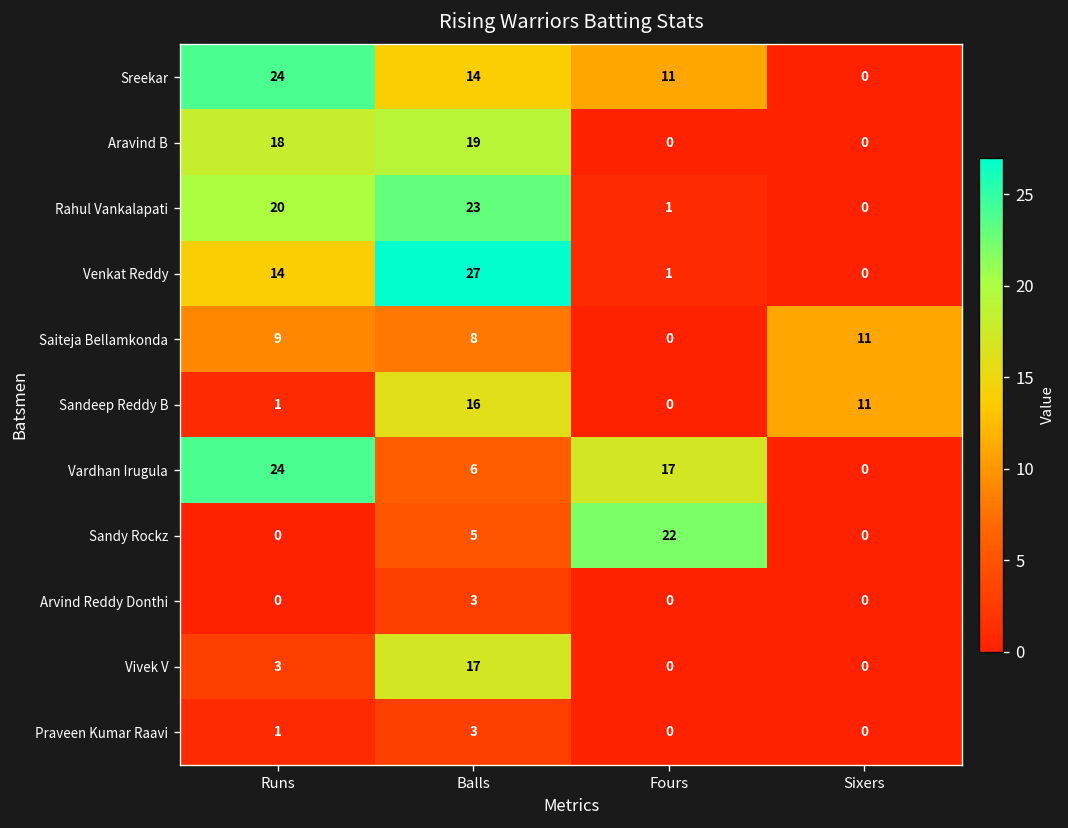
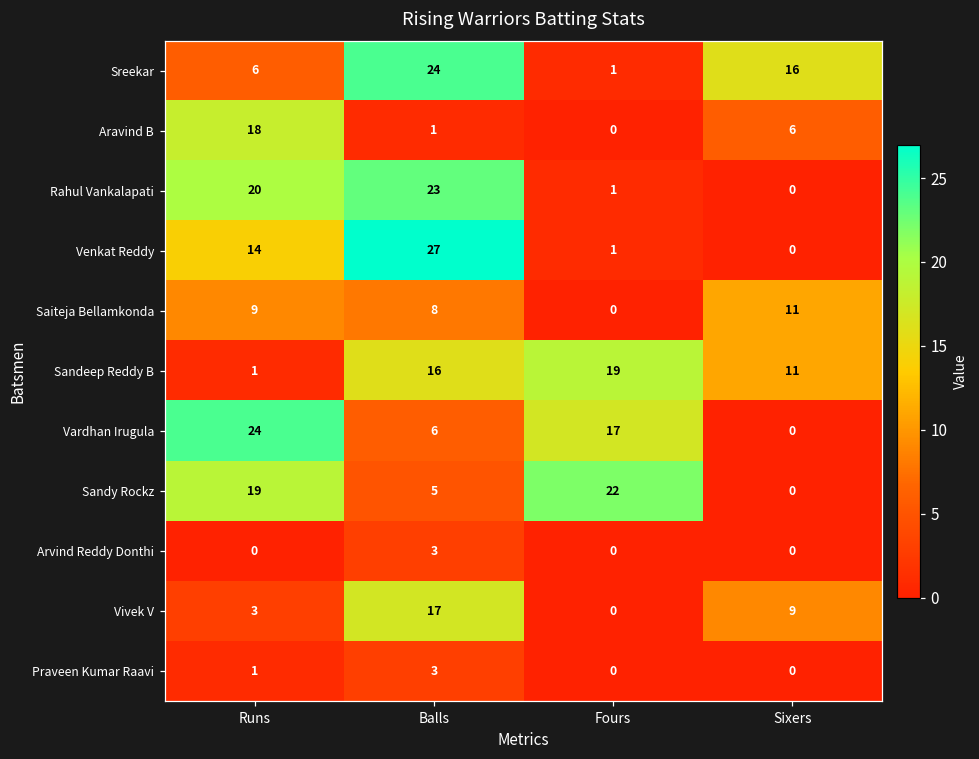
  {
    "Sreekar": {
-     "Runs": 24,
-     "Balls": 14,
-     "Fours": 11,
-     "Sixers": 0
+     "Runs": 6,
+     "Balls": 24,
+     "Fours": 1,
+     "Sixers": 16
    },
    "Aravind B": {
      "Runs": 18,
-     "Balls": 19,
+     "Balls": 1,
      "Fours": 0,
-     "Sixers": 0
+     "Sixers": 6
    },
    "Rahul Vankalapati": {
      "Runs": 20,
      "Balls": 23,
      "Fours": 1,
      "Sixers": 0
    },
    "Venkat Reddy": {
      "Runs": 14,
      "Balls": 27,
      "Fours": 1,
      "Sixers": 0
    },
    "Saiteja Bellamkonda": {
      "Runs": 9,
      "Balls": 8,
      "Fours": 0,
      "Sixers": 11
    },
    "Sandeep Reddy B": {
      "Runs": 1,
      "Balls": 16,
-     "Fours": 0,
+     "Fours": 19,
      "Sixers": 11
    },
    "Vardhan Irugula": {
      "Runs": 24,
      "Balls": 6,
      "Fours": 17,
      "Sixers": 0
    },
    "Sandy Rockz": {
-     "Runs": 0,
+     "Runs": 19,
      "Balls": 5,
      "Fours": 22,
      "Sixers": 0
    },
    "Arvind Reddy Donthi": {
      "Runs": 0,
      "Balls": 3,
      "Fours": 0,
      "Sixers": 0
    },
    "Vivek V": {
      "Runs": 3,
      "Balls": 17,
      "Fours": 0,
-     "Sixers": 0
+     "Sixers": 9
    },
    "Praveen Kumar Raavi": {
      "Runs": 1,
      "Balls": 3,
      "Fours": 0,
      "Sixers": 0
    }
  }
